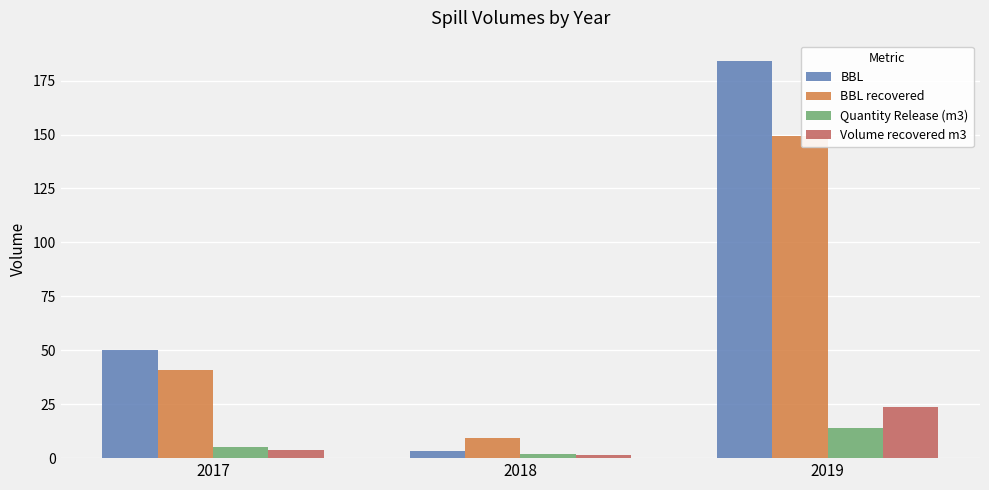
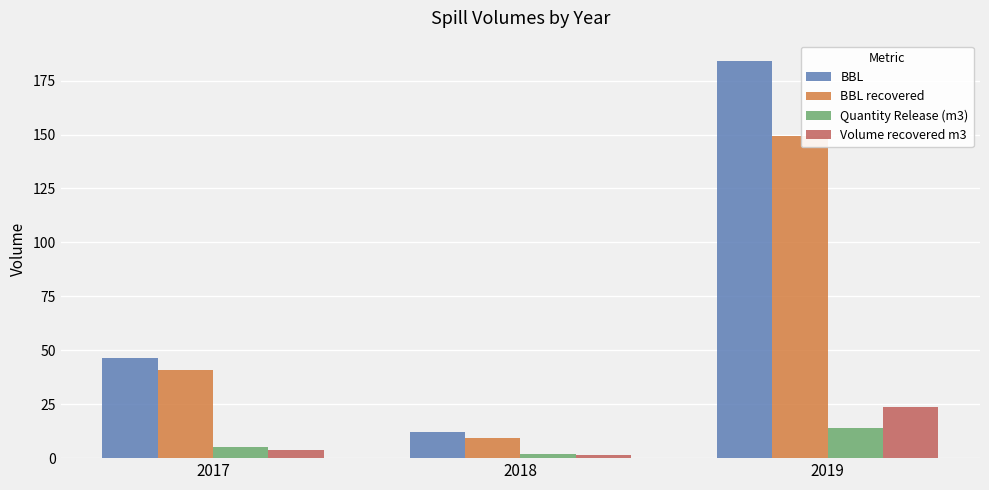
  {
    "BBL": {
-     "2017": 50,
-     "2018": 3,
+     "2017": 47,
+     "2018": 12,
      "2019": 184
    },
    "Quantity Release (m3)": {
      "2017": 5,
      "2018": 2,
      "2019": 14
    }
  }
